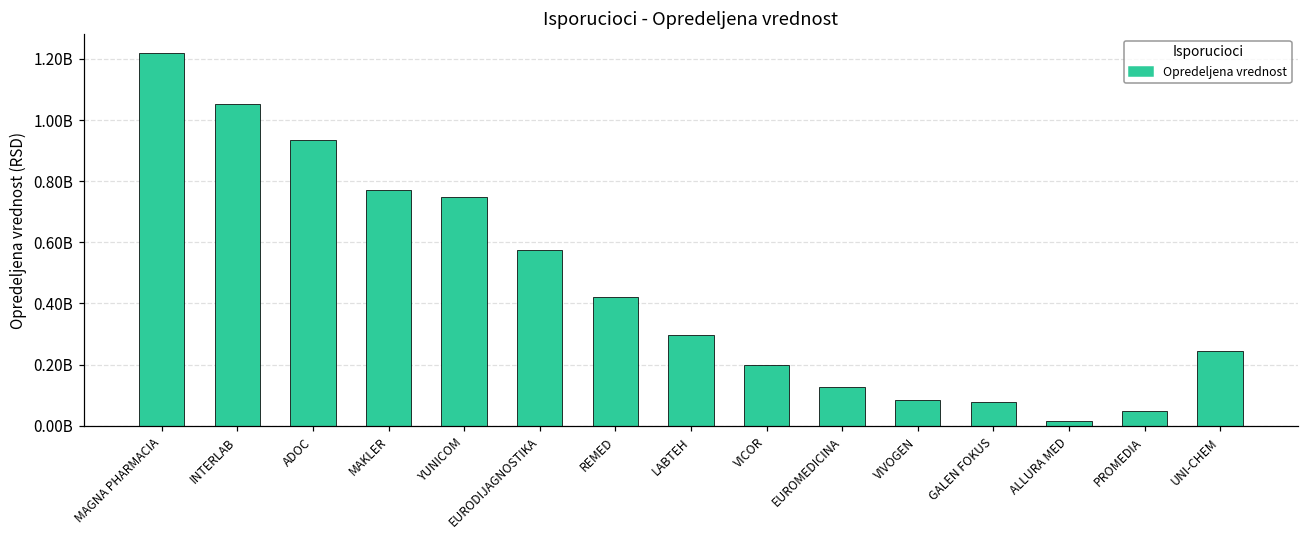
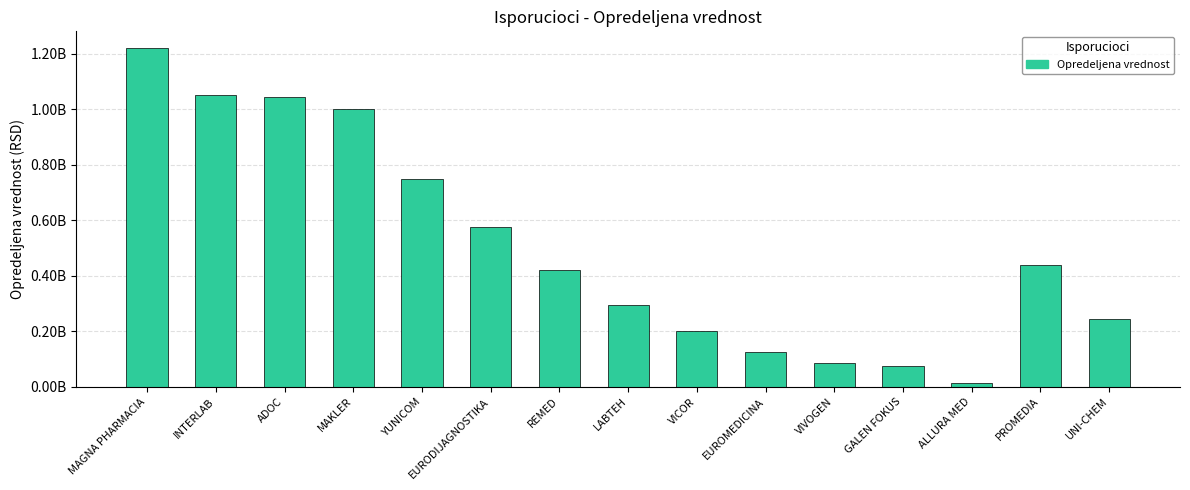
  {
    "MAGNA PHARMACIA": 1220000000,
    "INTERLAB": 1050000000,
-   "ADOC": 930000000,
-   "MAKLER": 770000000,
+   "ADOC": 1040000000,
+   "MAKLER": 1000000000,
    "YUNICOM": 750000000,
    "EURODIJAGNOSTIKA": 580000000,
    "REMED": 420000000,
    "LABTEH": 300000000,
    "VICOR": 200000000,
    "EUROMEDICINA": 130000000,
    "VIVOGEN": 80000000,
    "GALEN FOKUS": 80000000,
    "ALLURA MED": 20000000,
-   "PROMEDIA": 50000000,
+   "PROMEDIA": 440000000,
    "UNI-CHEM": 250000000
  }
